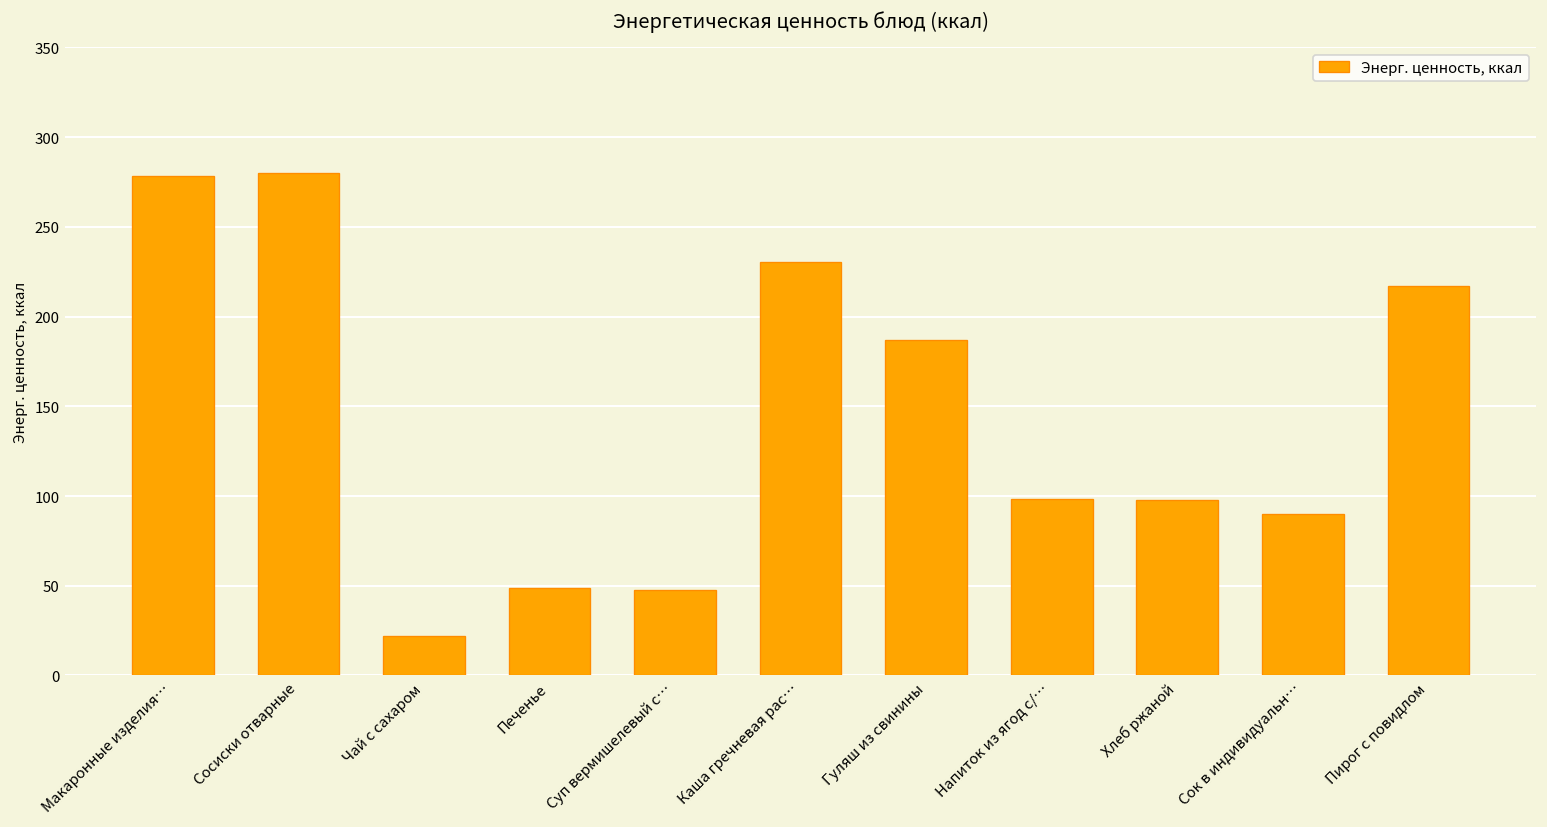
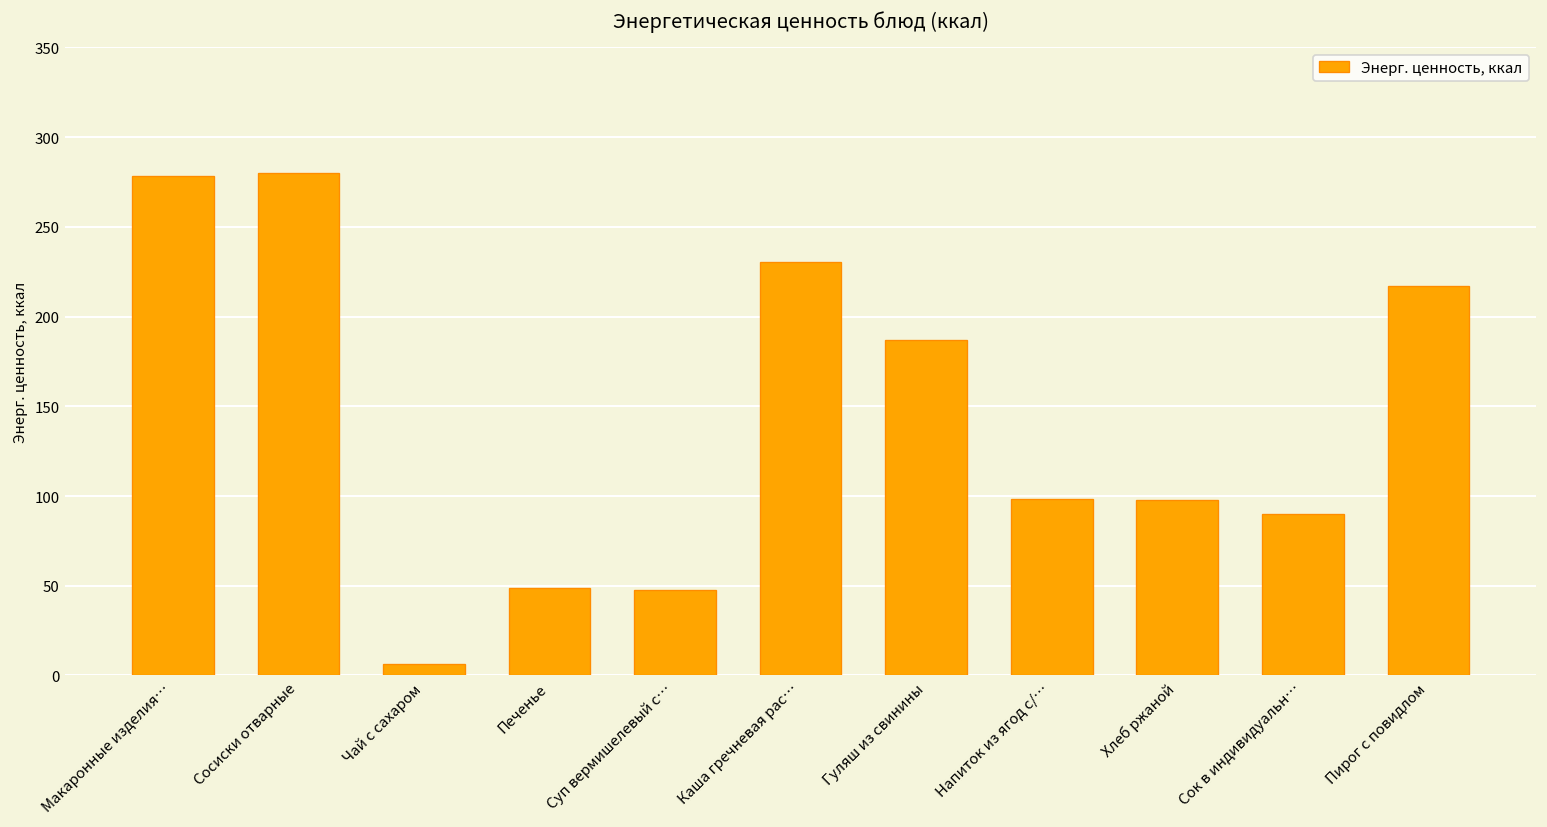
  {
    "Макаронные изделия…": 278,
    "Сосиски отварные": 280,
-   "Чай с сахаром": 22,
+   "Чай с сахаром": 6,
    "Печенье": 49,
    "Суп вермишелевый с…": 48,
    "Каша гречневая рас…": 230,
    "Гуляш из свинины": 187,
    "Напиток из ягод с/…": 99,
    "Хлеб ржаной": 98,
    "Сок в индивидуальн…": 90,
    "Пирог с повидлом": 217
  }
